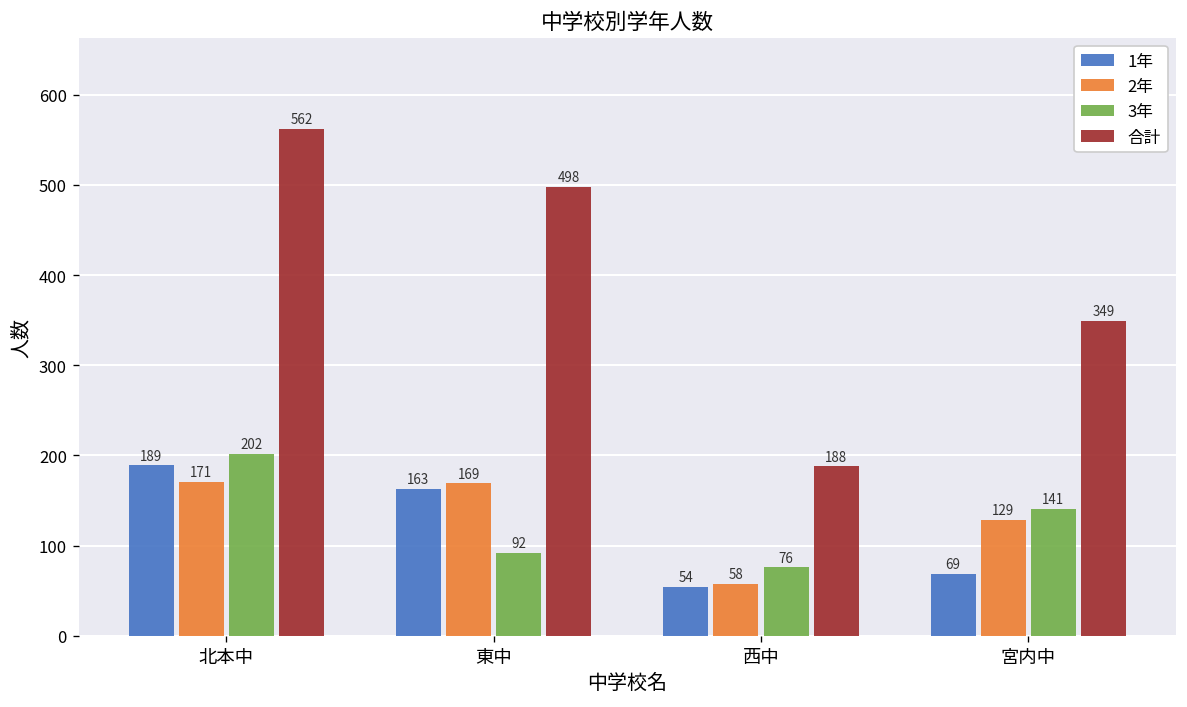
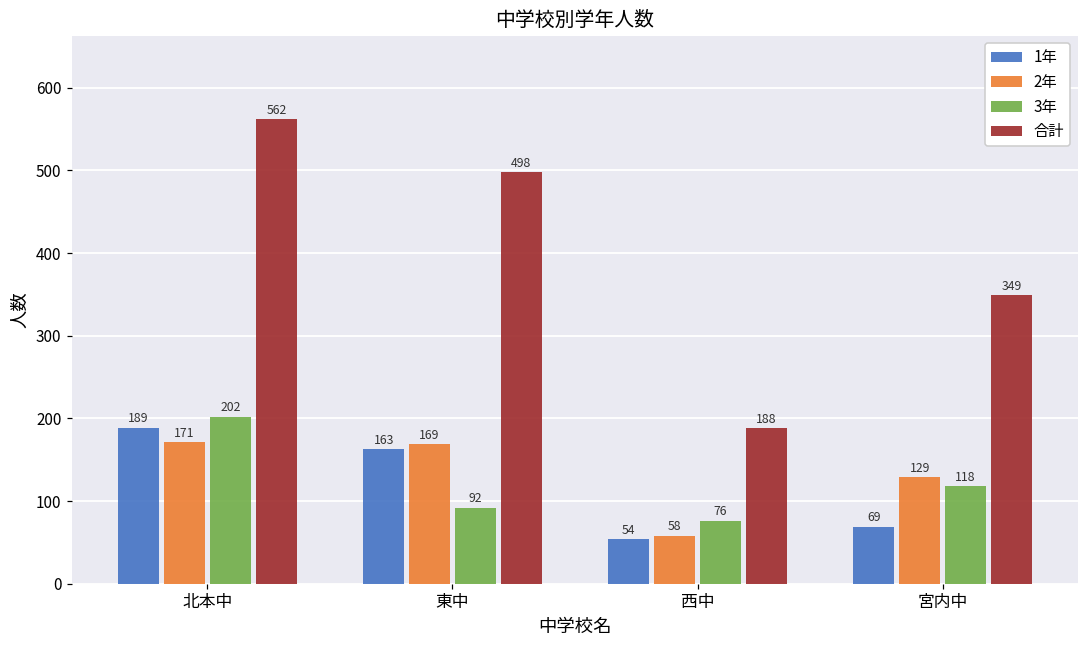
  {
    "1年": {
      "北本中": 189,
      "東中": 163,
      "西中": 54,
      "宮内中": 69
    },
    "2年": {
      "北本中": 171,
      "東中": 169,
      "西中": 58,
      "宮内中": 129
    },
    "3年": {
      "北本中": 202,
      "東中": 92,
      "西中": 76,
-     "宮内中": 141
+     "宮内中": 118
    },
    "合計": {
      "北本中": 562,
      "東中": 498,
      "西中": 188,
      "宮内中": 349
    }
  }
